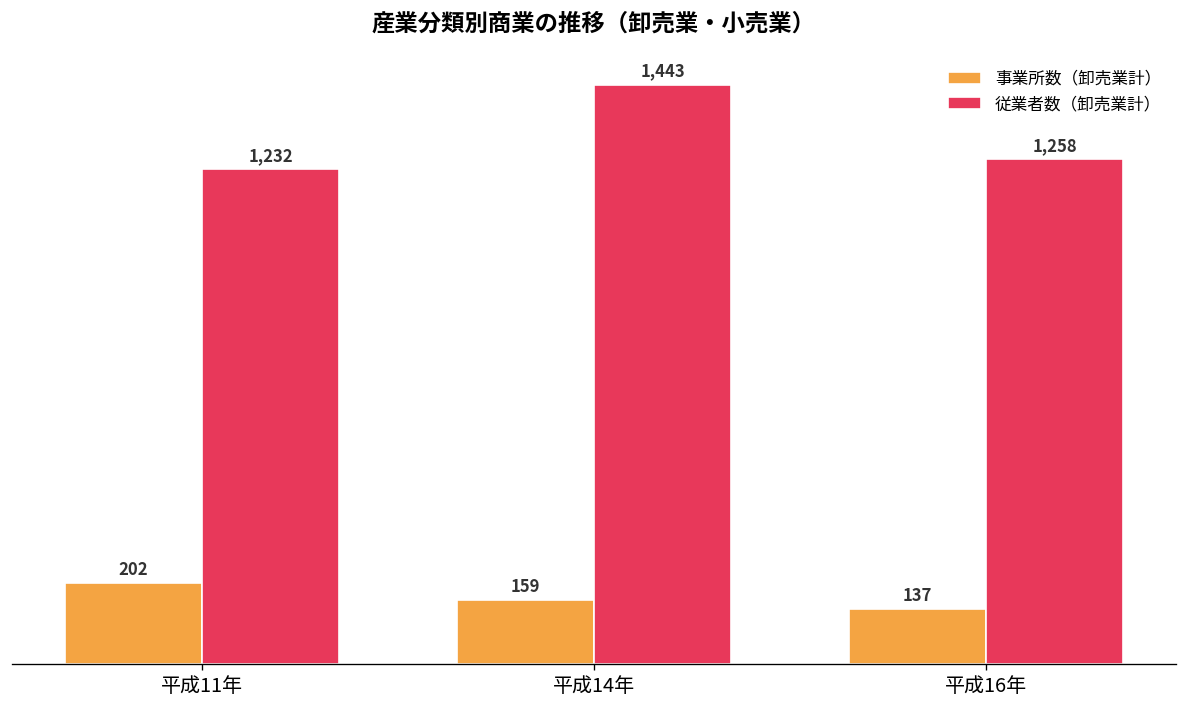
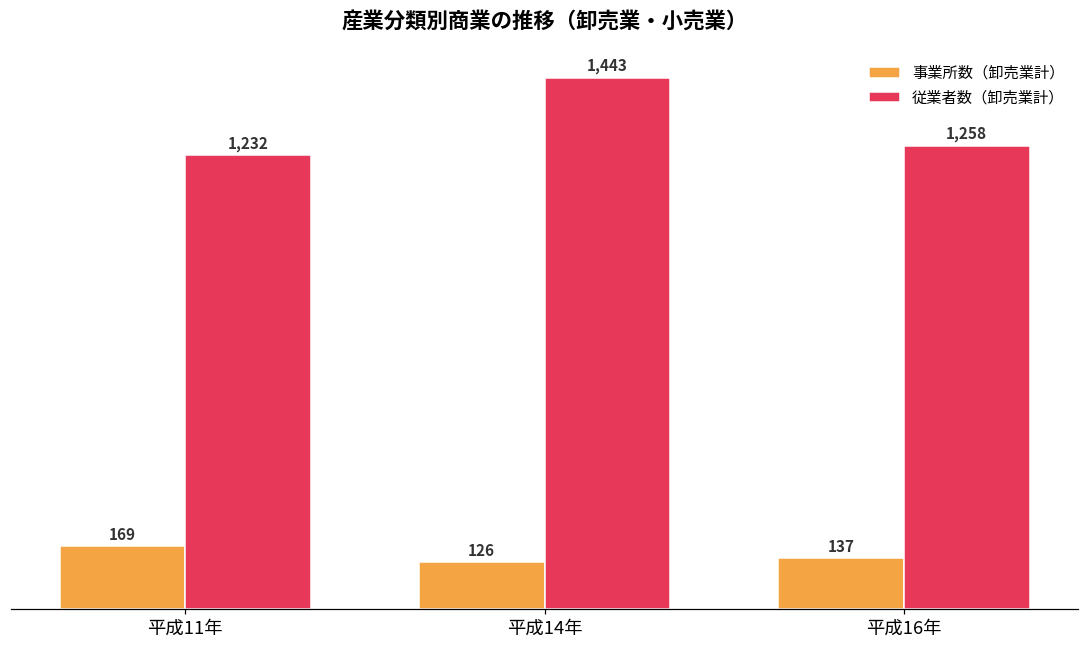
  {
    "事業所数（卸売業計）": {
-     "平成11年": "202",
-     "平成14年": "159",
+     "平成11年": "169",
+     "平成14年": "126",
      "平成16年": "137"
    },
    "従業者数（卸売業計）": {
      "平成11年": "1,232",
      "平成14年": "1,443",
      "平成16年": "1,258"
    }
  }
